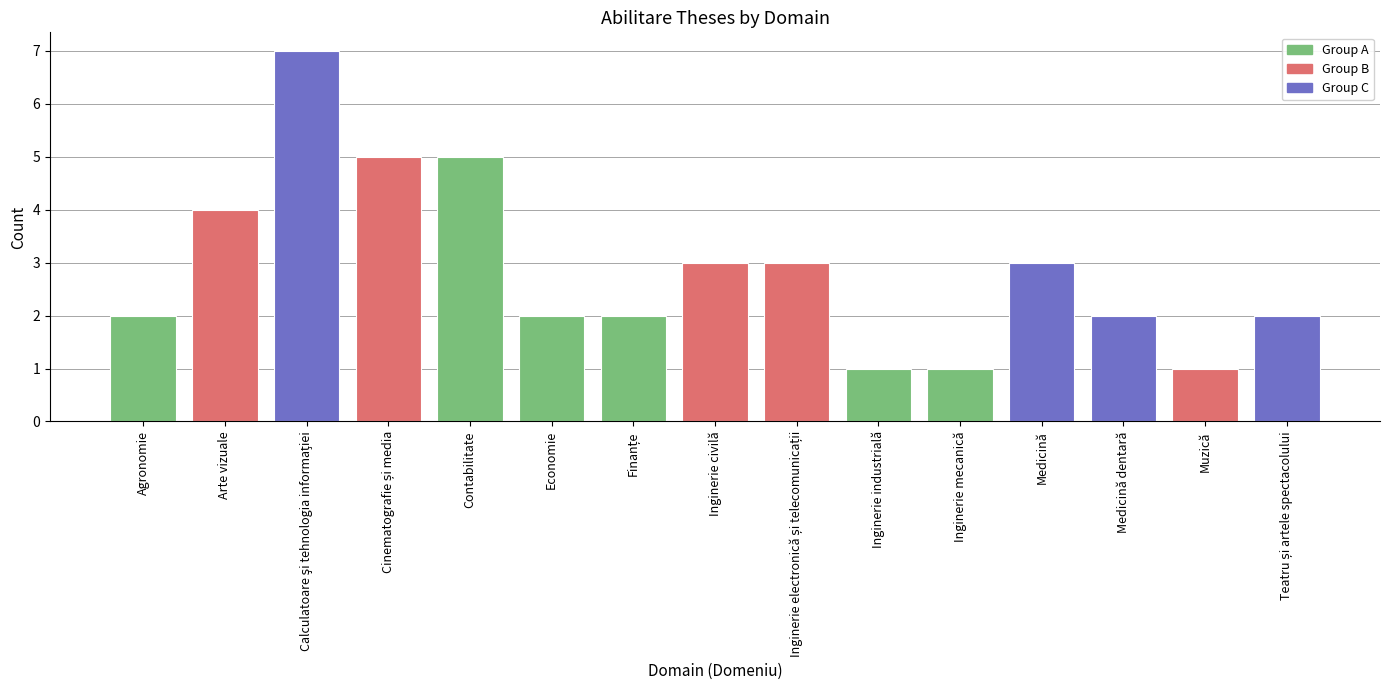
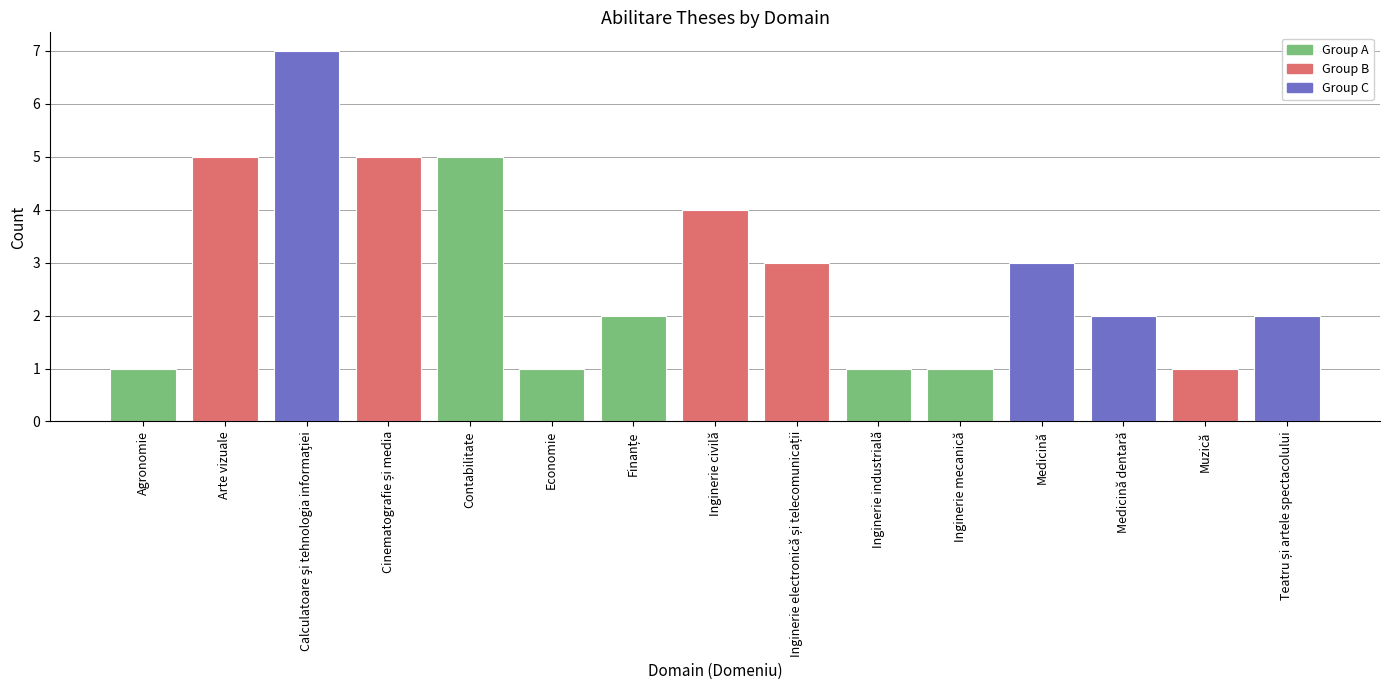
  {
-   "Agronomie": 2,
-   "Arte vizuale": 4,
+   "Agronomie": 1,
+   "Arte vizuale": 5,
    "Calculatoare şi tehnologia informaţiei": 7,
    "Cinematografie și media": 5,
    "Contabilitate": 5,
-   "Economie": 2,
+   "Economie": 1,
    "Finanțe": 2,
-   "Inginerie civilă": 3,
+   "Inginerie civilă": 4,
    "Inginerie electronică și telecomunicații": 3,
    "Inginerie industrială": 1,
    "Inginerie mecanică": 1,
    "Medicină": 3,
    "Medicină dentară": 2,
    "Muzică": 1,
    "Teatru și artele spectacolului": 2
  }
